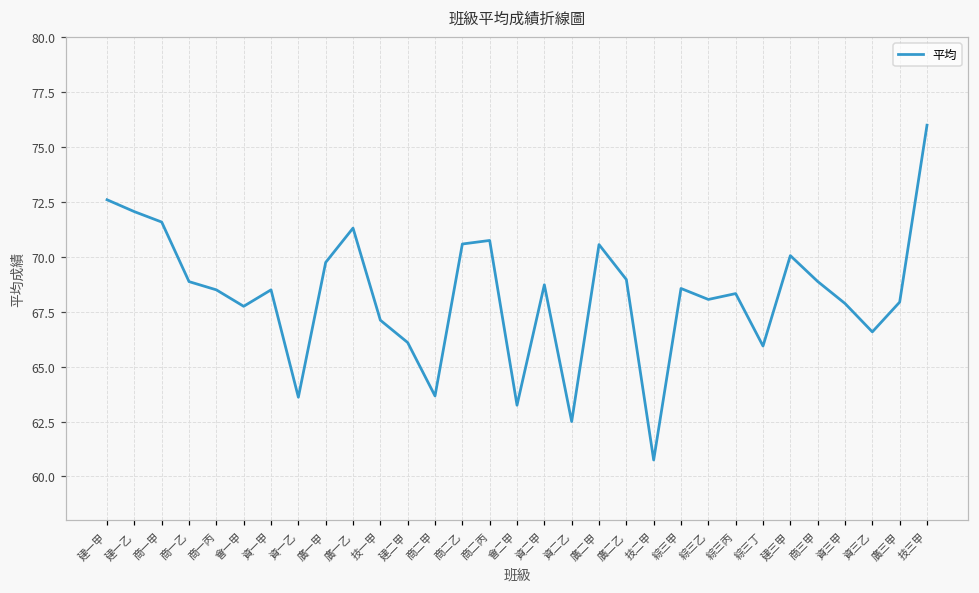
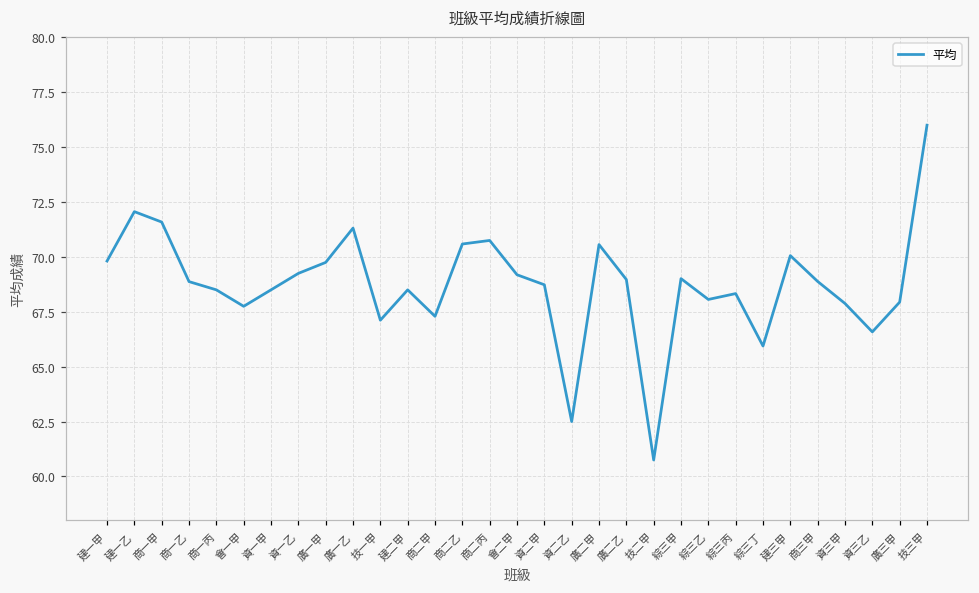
  {
-   "建一甲": 72.6,
+   "建一甲": 69.8,
    "建一乙": 72.1,
    "商一甲": 71.6,
    "商一乙": 68.9,
    "商一丙": 68.5,
    "會一甲": 67.8,
    "資一甲": 68.5,
-   "資一乙": 63.6,
+   "資一乙": 69.3,
    "廣一甲": 69.8,
    "廣一乙": 71.3,
    "技一甲": 67.1,
-   "建二甲": 66.1,
-   "商二甲": 63.7,
+   "建二甲": 68.5,
+   "商二甲": 67.3,
    "商二乙": 70.6,
    "商二丙": 70.8,
-   "會二甲": 63.2,
+   "會二甲": 69.2,
    "資二甲": 68.7,
    "資二乙": 62.5,
    "廣二甲": 70.6,
    "廣二乙": 69.0,
    "技二甲": 60.8,
-   "綜三甲": 68.6,
+   "綜三甲": 69.0,
    "綜三乙": 68.1,
    "綜三丙": 68.3,
    "綜三丁": 65.9,
    "建三甲": 70.1,
    "商三甲": 68.9,
    "資三甲": 67.9,
    "資三乙": 66.6,
    "廣三甲": 67.9,
    "技三甲": 76.0
  }
